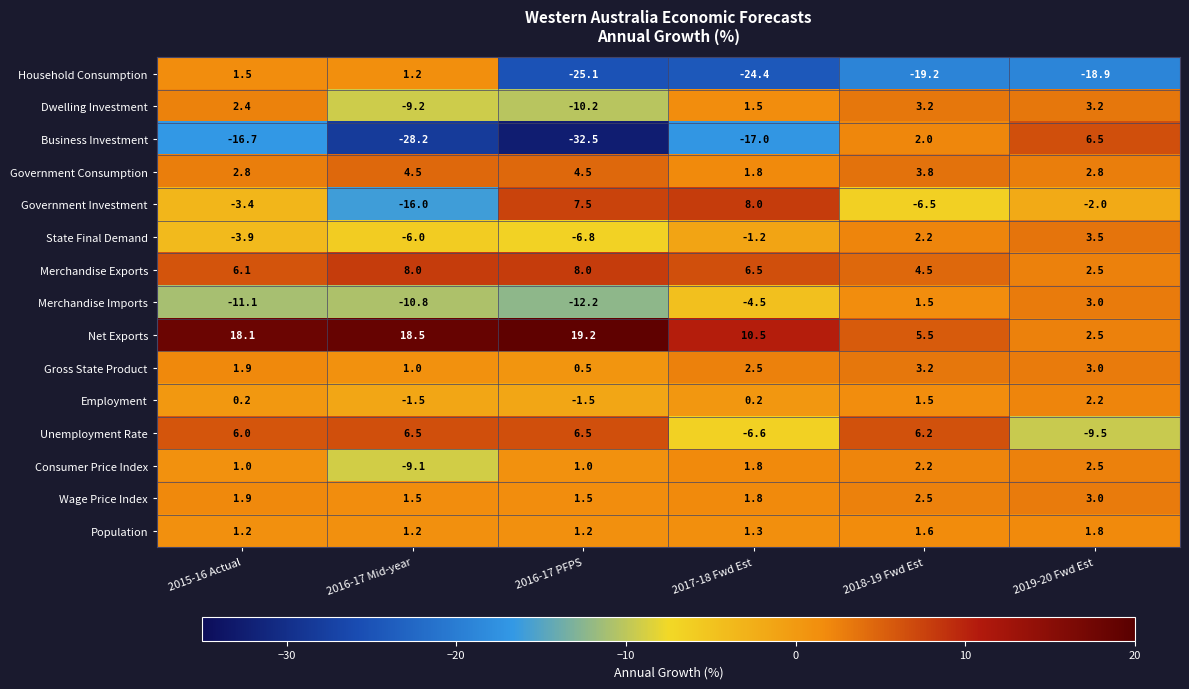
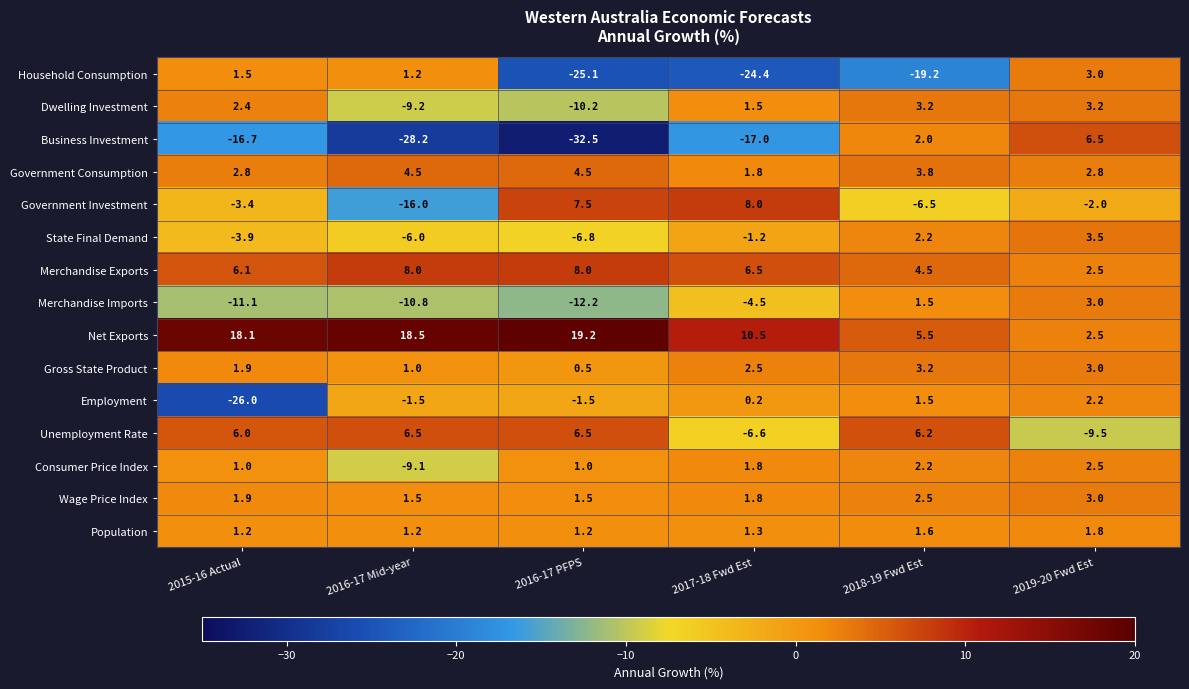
  {
    "Household Consumption": {
      "2015-16 Actual": 1.5,
      "2016-17 Mid-year": 1.2,
      "2016-17 PFPS": -25.1,
      "2017-18 Fwd Est": -24.4,
      "2018-19 Fwd Est": -19.2,
-     "2019-20 Fwd Est": -18.9
+     "2019-20 Fwd Est": 3.0
    },
    "Dwelling Investment": {
      "2015-16 Actual": 2.4,
      "2016-17 Mid-year": -9.2,
      "2016-17 PFPS": -10.2,
      "2017-18 Fwd Est": 1.5,
      "2018-19 Fwd Est": 3.2,
      "2019-20 Fwd Est": 3.2
    },
    "Business Investment": {
      "2015-16 Actual": -16.7,
      "2016-17 Mid-year": -28.2,
      "2016-17 PFPS": -32.5,
      "2017-18 Fwd Est": -17.0,
      "2018-19 Fwd Est": 2.0,
      "2019-20 Fwd Est": 6.5
    },
    "Government Consumption": {
      "2015-16 Actual": 2.8,
      "2016-17 Mid-year": 4.5,
      "2016-17 PFPS": 4.5,
      "2017-18 Fwd Est": 1.8,
      "2018-19 Fwd Est": 3.8,
      "2019-20 Fwd Est": 2.8
    },
    "Government Investment": {
      "2015-16 Actual": -3.4,
      "2016-17 Mid-year": -16.0,
      "2016-17 PFPS": 7.5,
      "2017-18 Fwd Est": 8.0,
      "2018-19 Fwd Est": -6.5,
      "2019-20 Fwd Est": -2.0
    },
    "State Final Demand": {
      "2015-16 Actual": -3.9,
      "2016-17 Mid-year": -6.0,
      "2016-17 PFPS": -6.8,
      "2017-18 Fwd Est": -1.2,
      "2018-19 Fwd Est": 2.2,
      "2019-20 Fwd Est": 3.5
    },
    "Merchandise Exports": {
      "2015-16 Actual": 6.1,
      "2016-17 Mid-year": 8.0,
      "2016-17 PFPS": 8.0,
      "2017-18 Fwd Est": 6.5,
      "2018-19 Fwd Est": 4.5,
      "2019-20 Fwd Est": 2.5
    },
    "Merchandise Imports": {
      "2015-16 Actual": -11.1,
      "2016-17 Mid-year": -10.8,
      "2016-17 PFPS": -12.2,
      "2017-18 Fwd Est": -4.5,
      "2018-19 Fwd Est": 1.5,
      "2019-20 Fwd Est": 3.0
    },
    "Net Exports": {
      "2015-16 Actual": 18.1,
      "2016-17 Mid-year": 18.5,
      "2016-17 PFPS": 19.2,
      "2017-18 Fwd Est": 10.5,
      "2018-19 Fwd Est": 5.5,
      "2019-20 Fwd Est": 2.5
    },
    "Gross State Product": {
      "2015-16 Actual": 1.9,
      "2016-17 Mid-year": 1.0,
      "2016-17 PFPS": 0.5,
      "2017-18 Fwd Est": 2.5,
      "2018-19 Fwd Est": 3.2,
      "2019-20 Fwd Est": 3.0
    },
    "Employment": {
-     "2015-16 Actual": 0.2,
+     "2015-16 Actual": -26.0,
      "2016-17 Mid-year": -1.5,
      "2016-17 PFPS": -1.5,
      "2017-18 Fwd Est": 0.2,
      "2018-19 Fwd Est": 1.5,
      "2019-20 Fwd Est": 2.2
    },
    "Unemployment Rate": {
      "2015-16 Actual": 6.0,
      "2016-17 Mid-year": 6.5,
      "2016-17 PFPS": 6.5,
      "2017-18 Fwd Est": -6.6,
      "2018-19 Fwd Est": 6.2,
      "2019-20 Fwd Est": -9.5
    },
    "Consumer Price Index": {
      "2015-16 Actual": 1.0,
      "2016-17 Mid-year": -9.1,
      "2016-17 PFPS": 1.0,
      "2017-18 Fwd Est": 1.8,
      "2018-19 Fwd Est": 2.2,
      "2019-20 Fwd Est": 2.5
    },
    "Wage Price Index": {
      "2015-16 Actual": 1.9,
      "2016-17 Mid-year": 1.5,
      "2016-17 PFPS": 1.5,
      "2017-18 Fwd Est": 1.8,
      "2018-19 Fwd Est": 2.5,
      "2019-20 Fwd Est": 3.0
    },
    "Population": {
      "2015-16 Actual": 1.2,
      "2016-17 Mid-year": 1.2,
      "2016-17 PFPS": 1.2,
      "2017-18 Fwd Est": 1.3,
      "2018-19 Fwd Est": 1.6,
      "2019-20 Fwd Est": 1.8
    }
  }
